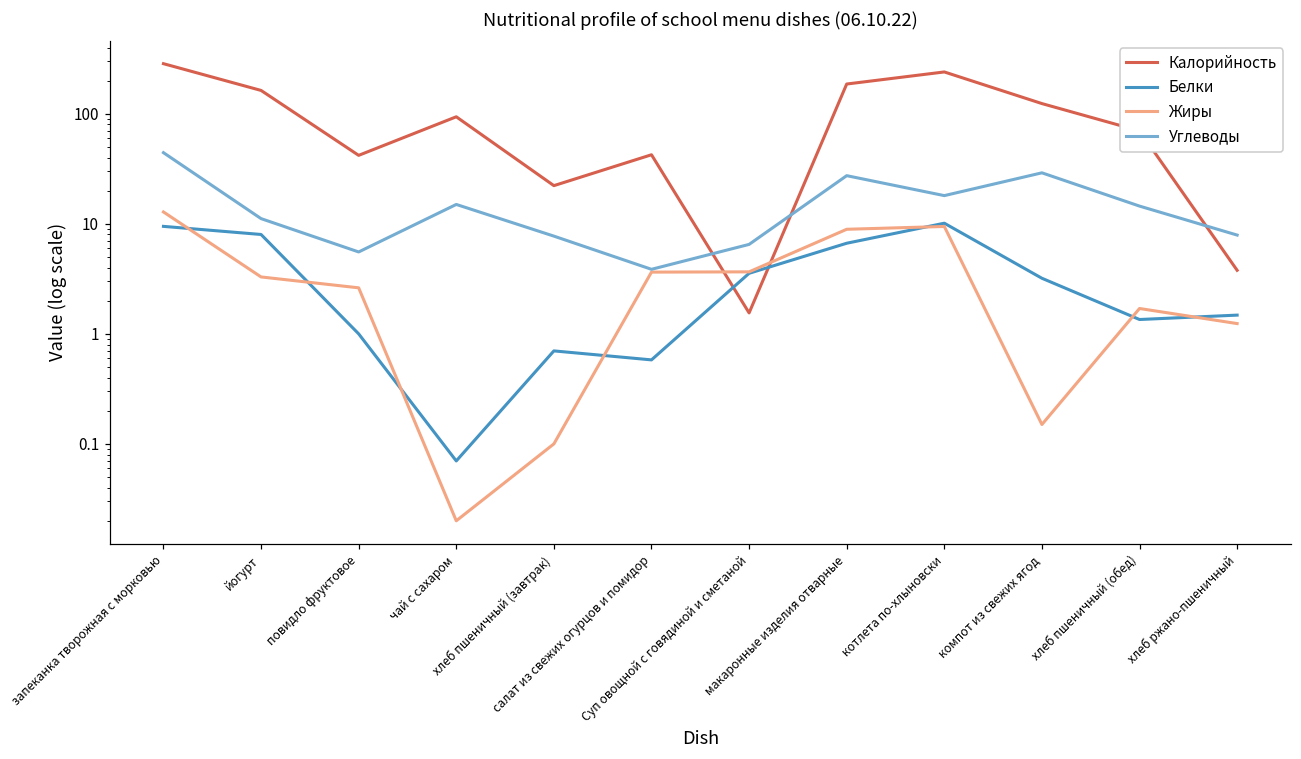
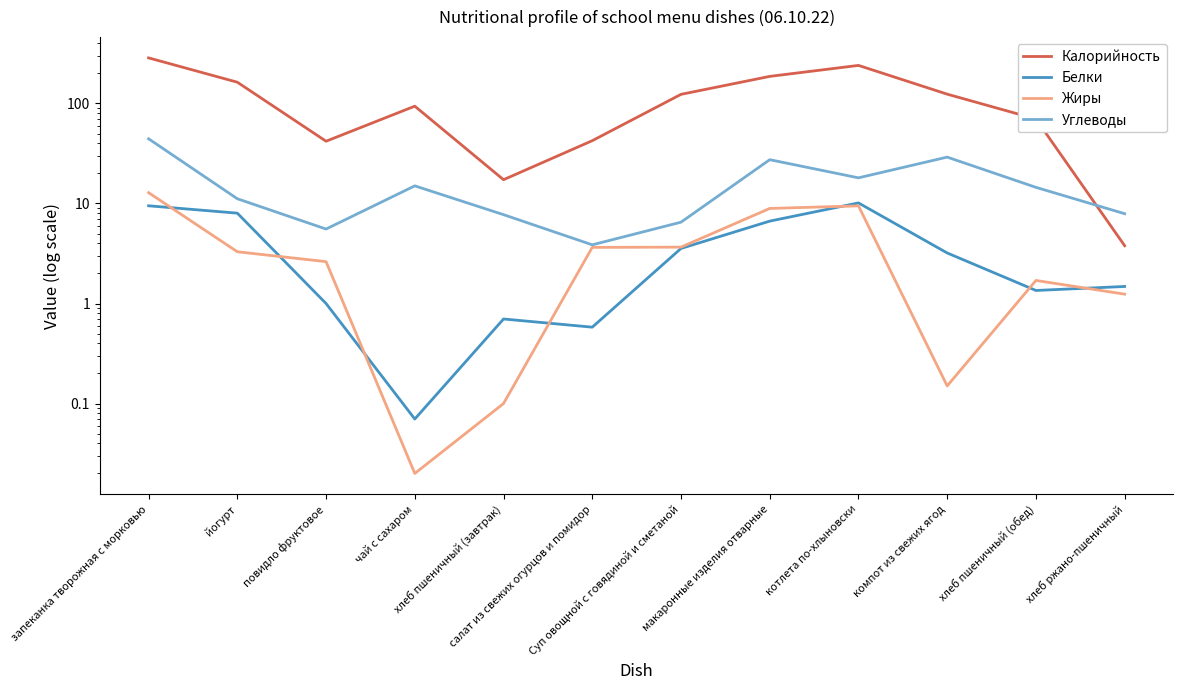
  {
    "Калорийность": {
      "запеканка творожная с морковью": 290,
      "йогурт": 160,
      "повидло фруктовое": 42,
      "чай с сахаром": 90,
-     "хлеб пшеничный (завтрак)": 22,
+     "хлеб пшеничный (завтрак)": 17,
      "салат из свежих огурцов и помидор": 42,
-     "Суп овощной с говядиной и сметаной": 1.6,
+     "Суп овощной с говядиной и сметаной": 120,
      "макаронные изделия отварные": 190,
      "котлета по-хлыновски": 240,
      "компот из свежих ягод": 120,
      "хлеб ржано-пшеничный": 3.8
    },
    "Жиры": {
      "запеканка творожная с морковью": 13,
      "йогурт": 3.3,
      "повидло фруктовое": 2.6,
      "чай с сахаром": 0.020,
      "хлеб пшеничный (завтрак)": 0.1,
      "салат из свежих огурцов и помидор": 3.6,
      "макаронные изделия отварные": 9,
      "котлета по-хлыновски": 9,
      "компот из свежих ягод": 0.15,
      "хлеб пшеничный (обед)": 1.7,
      "хлеб ржано-пшеничный": 1.2
    }
  }
